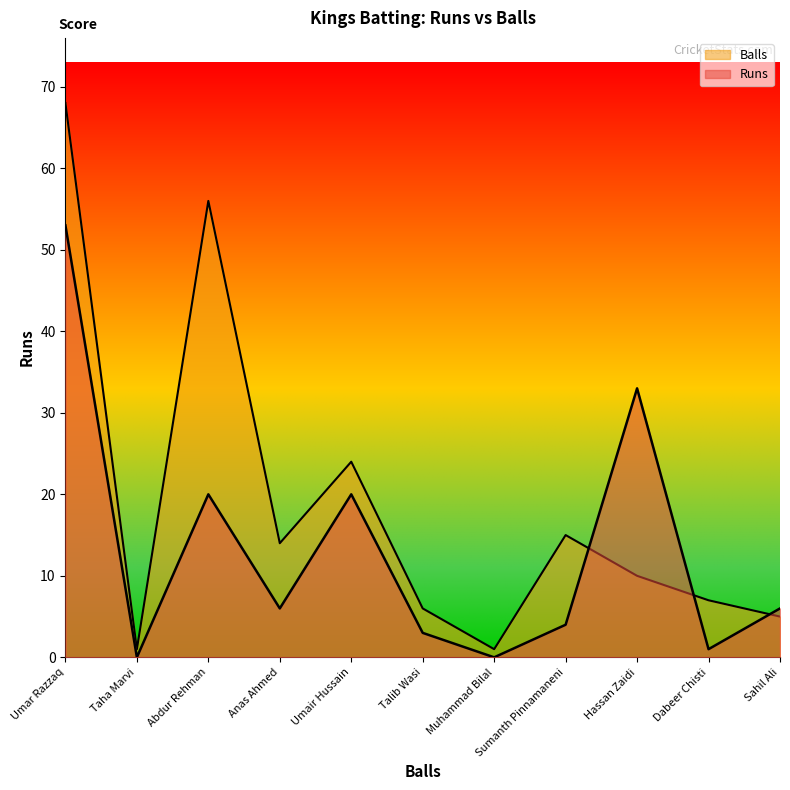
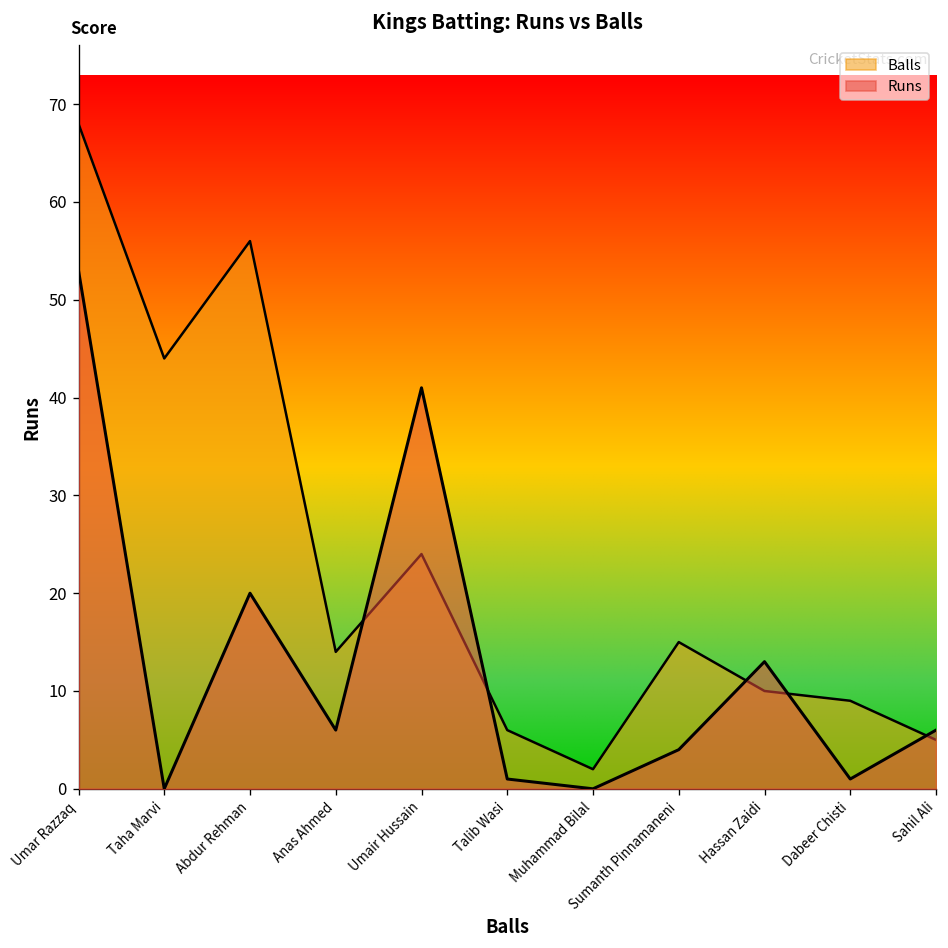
  {
    "Balls": {
      "Umar Razzaq": 68,
-     "Taha Marvi": 1,
+     "Taha Marvi": 44,
      "Abdur Rehman": 56,
      "Anas Ahmed": 14,
      "Umair Hussain": 24,
      "Talib Wasi": 6,
-     "Muhammad Bilal": 1,
+     "Muhammad Bilal": 2,
      "Sumanth Pinnamaneni": 15,
      "Hassan Zaidi": 10,
-     "Dabeer Chisti": 7,
+     "Dabeer Chisti": 9,
      "Sahil Ali": 5
    },
    "Runs": {
      "Umar Razzaq": 53,
      "Taha Marvi": 0,
      "Abdur Rehman": 20,
      "Anas Ahmed": 6,
-     "Umair Hussain": 20,
-     "Talib Wasi": 3,
+     "Umair Hussain": 41,
+     "Talib Wasi": 1,
      "Muhammad Bilal": 0,
      "Sumanth Pinnamaneni": 4,
-     "Hassan Zaidi": 33,
+     "Hassan Zaidi": 13,
      "Dabeer Chisti": 1,
      "Sahil Ali": 6
    }
  }
